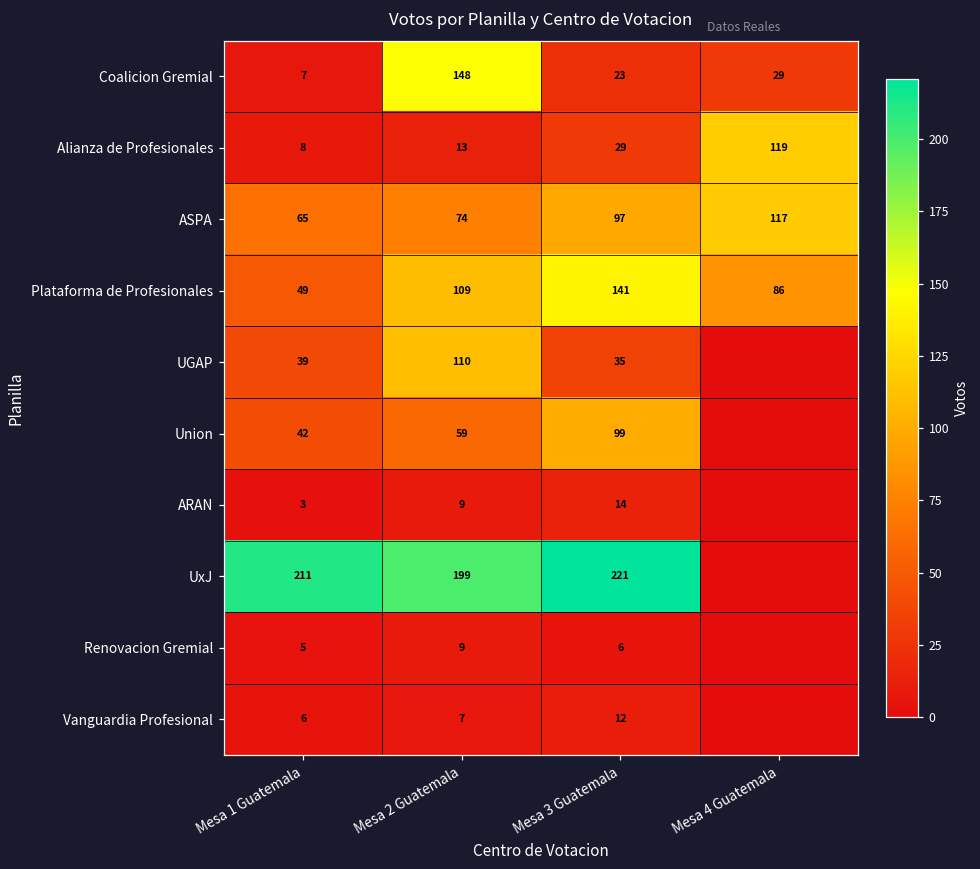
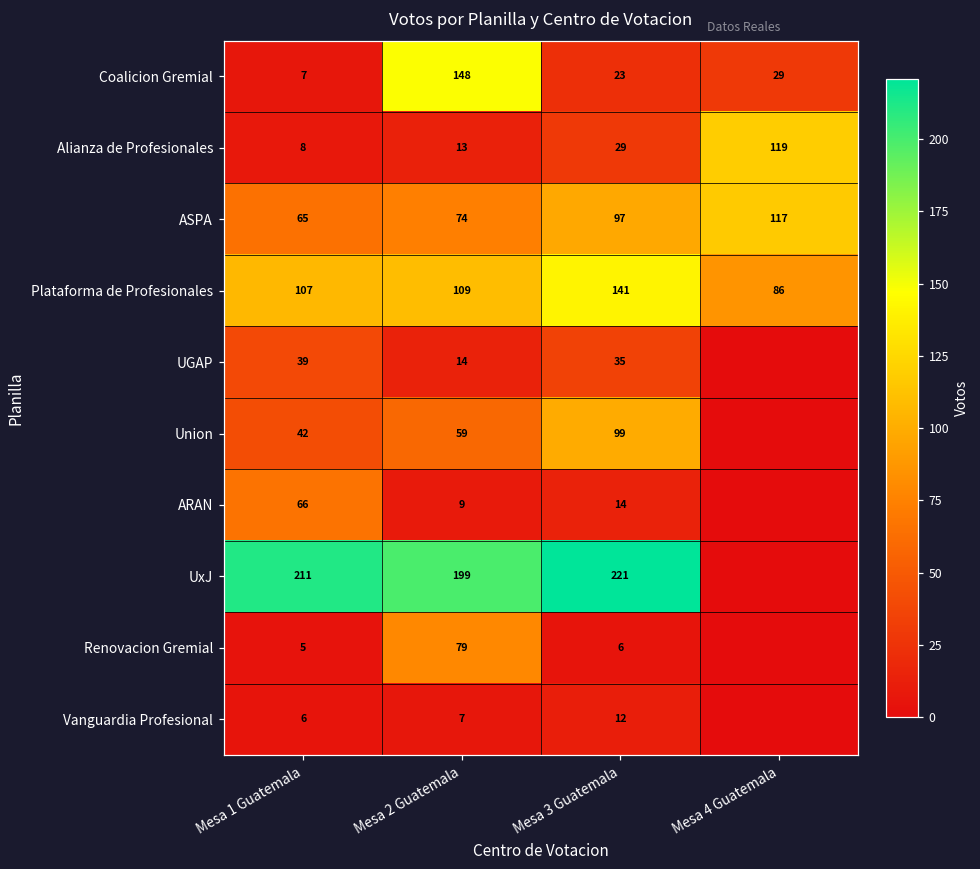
  {
    "Coalicion Gremial": {
      "Mesa 1 Guatemala": 7,
      "Mesa 2 Guatemala": 148,
      "Mesa 3 Guatemala": 23,
      "Mesa 4 Guatemala": 29
    },
    "Alianza de Profesionales": {
      "Mesa 1 Guatemala": 8,
      "Mesa 2 Guatemala": 13,
      "Mesa 3 Guatemala": 29,
      "Mesa 4 Guatemala": 119
    },
    "ASPA": {
      "Mesa 1 Guatemala": 65,
      "Mesa 2 Guatemala": 74,
      "Mesa 3 Guatemala": 97,
      "Mesa 4 Guatemala": 117
    },
    "Plataforma de Profesionales": {
-     "Mesa 1 Guatemala": 49,
+     "Mesa 1 Guatemala": 107,
      "Mesa 2 Guatemala": 109,
      "Mesa 3 Guatemala": 141,
      "Mesa 4 Guatemala": 86
    },
    "UGAP": {
      "Mesa 1 Guatemala": 39,
-     "Mesa 2 Guatemala": 110,
+     "Mesa 2 Guatemala": 14,
      "Mesa 3 Guatemala": 35
    },
    "Union": {
      "Mesa 1 Guatemala": 42,
      "Mesa 2 Guatemala": 59,
      "Mesa 3 Guatemala": 99
    },
    "ARAN": {
-     "Mesa 1 Guatemala": 3,
+     "Mesa 1 Guatemala": 66,
      "Mesa 2 Guatemala": 9,
      "Mesa 3 Guatemala": 14
    },
    "UxJ": {
      "Mesa 1 Guatemala": 211,
      "Mesa 2 Guatemala": 199,
      "Mesa 3 Guatemala": 221
    },
    "Renovacion Gremial": {
      "Mesa 1 Guatemala": 5,
-     "Mesa 2 Guatemala": 9,
+     "Mesa 2 Guatemala": 79,
      "Mesa 3 Guatemala": 6
    },
    "Vanguardia Profesional": {
      "Mesa 1 Guatemala": 6,
      "Mesa 2 Guatemala": 7,
      "Mesa 3 Guatemala": 12
    }
  }
